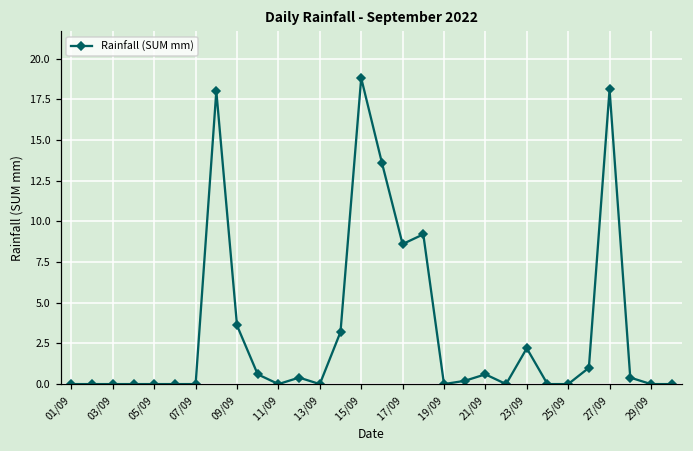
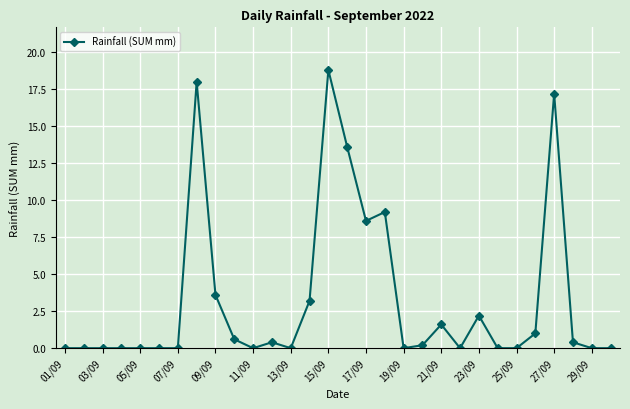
  {
    "01/09": 0.0,
    "03/09": 0.0,
    "05/09": 0.0,
    "07/09": 0.0,
    "09/09": 3.6,
    "11/09": 0.0,
    "13/09": 0.0,
    "15/09": 18.8,
    "17/09": 8.6,
    "19/09": 0.0,
-   "21/09": 0.6,
+   "21/09": 1.6,
    "23/09": 2.2,
    "25/09": 0.0,
-   "27/09": 18.1,
+   "27/09": 17.2,
    "29/09": 0.0
  }
